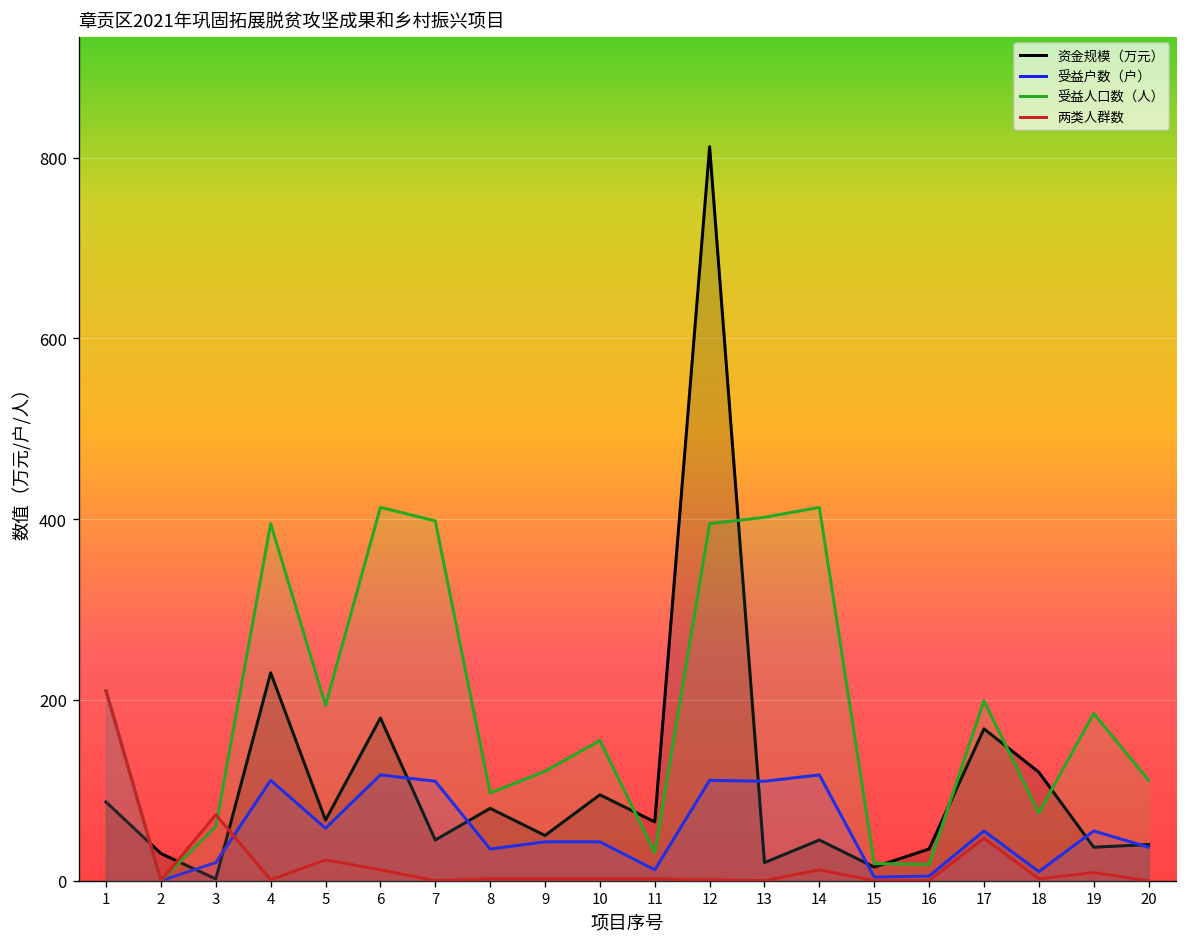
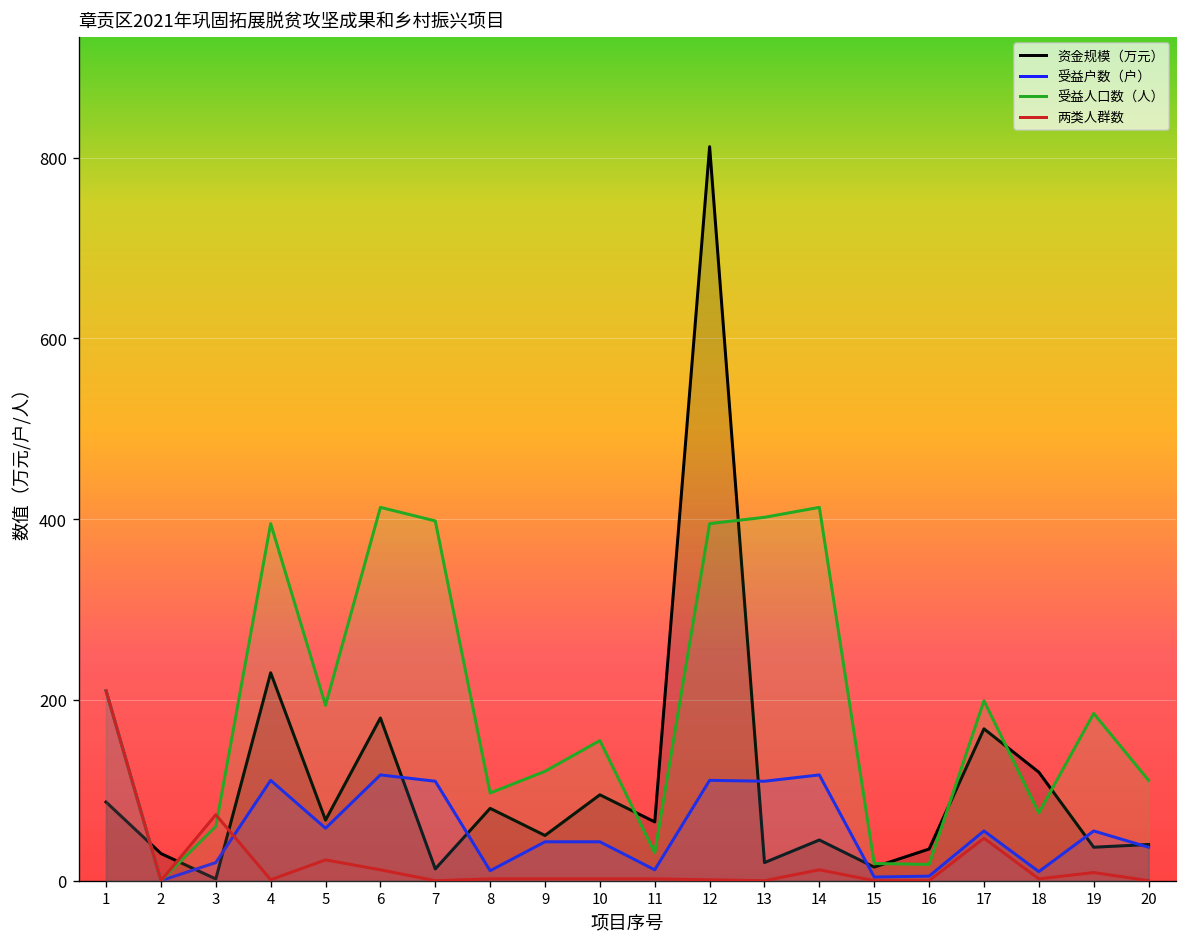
  {
    "资金规模（万元）": {
      "1": 90,
      "2": 30,
      "3": 0,
      "4": 230,
      "5": 70,
      "6": 180,
-     "7": 50,
+     "7": 10,
      "8": 80,
      "9": 50,
      "10": 100,
      "11": 70,
      "12": 810,
      "13": 20,
      "14": 50,
      "15": 20,
      "16": 40,
      "17": 170,
      "18": 120,
      "19": 40
    },
    "受益户数（户）": {
      "3": 20,
      "4": 110,
      "5": 60,
      "6": 120,
      "7": 110,
-     "8": 40,
+     "8": 10,
      "9": 40,
      "10": 40,
      "11": 10,
      "12": 110,
      "13": 110,
      "14": 120,
      "15": 0,
      "16": 10,
      "17": 60,
      "18": 10,
      "19": 60
    },
    "受益人口数（人）": {
      "3": 60,
      "4": 400,
      "5": 190,
      "6": 410,
      "7": 400,
      "8": 100,
      "9": 120,
      "10": 160,
      "11": 30,
      "12": 400,
      "13": 400,
      "14": 410,
      "15": 20,
      "16": 20,
      "17": 200,
      "18": 80,
      "19": 190,
      "20": 110
    },
    "两类人群数": {
      "3": 70,
      "4": 0,
      "5": 20,
      "6": 10,
      "7": 0,
      "8": 0,
      "9": 0,
      "10": 0,
      "11": 0,
      "12": 0,
      "13": 0,
      "14": 10,
      "15": 0,
      "16": 0,
      "17": 50,
      "18": 0,
      "19": 10,
      "20": 0
    }
  }
